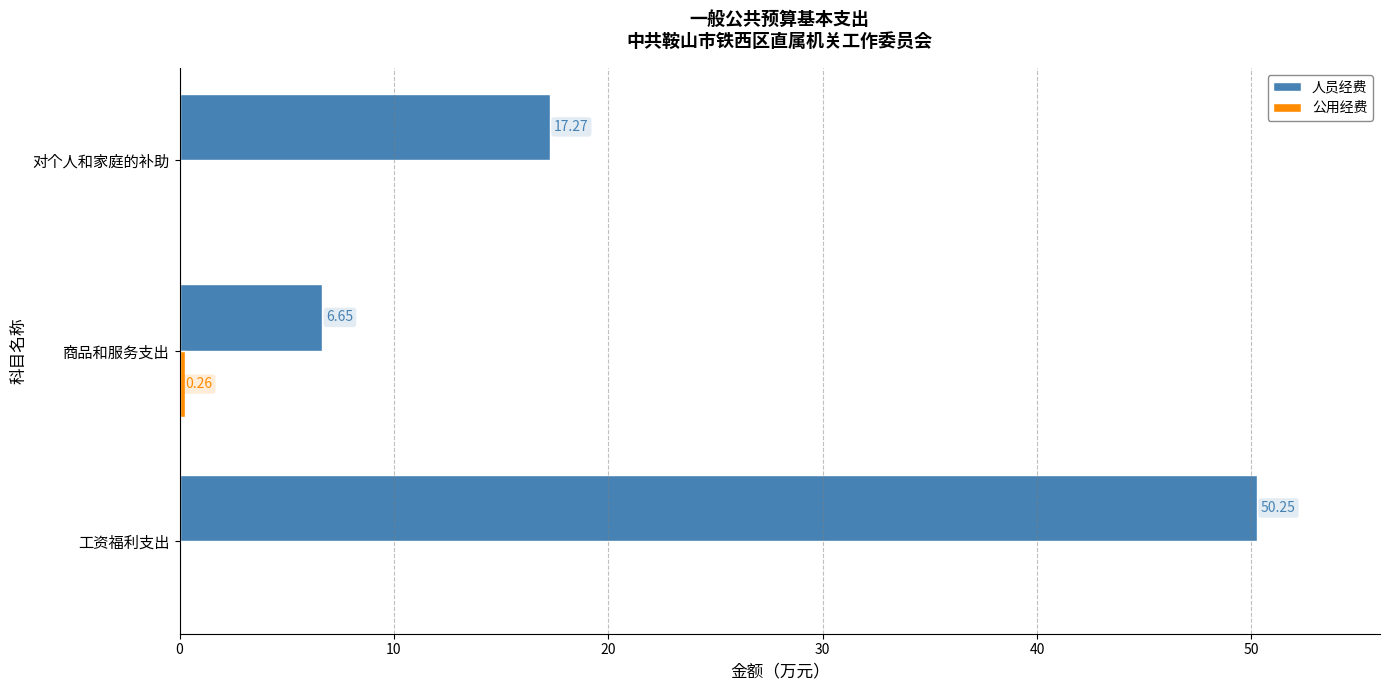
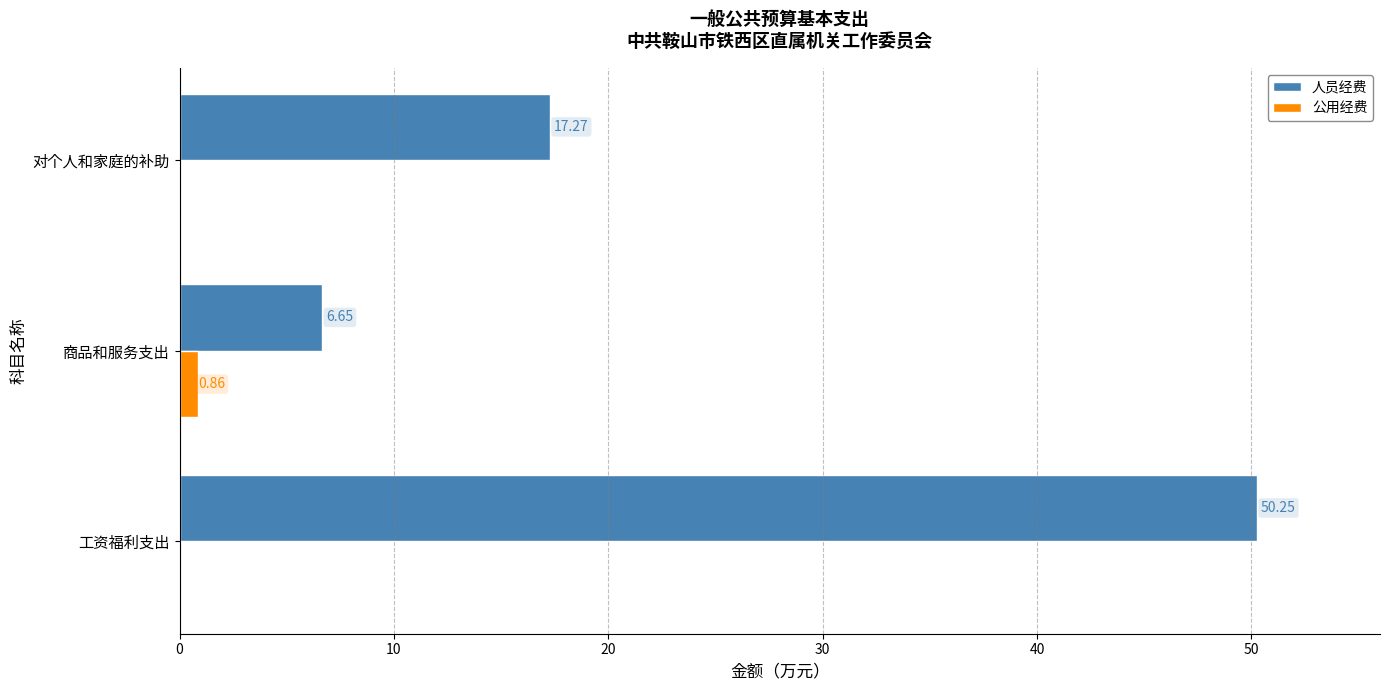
  {
    "公用经费": {
-     "商品和服务支出": 0.26
+     "商品和服务支出": 0.86
    }
  }
